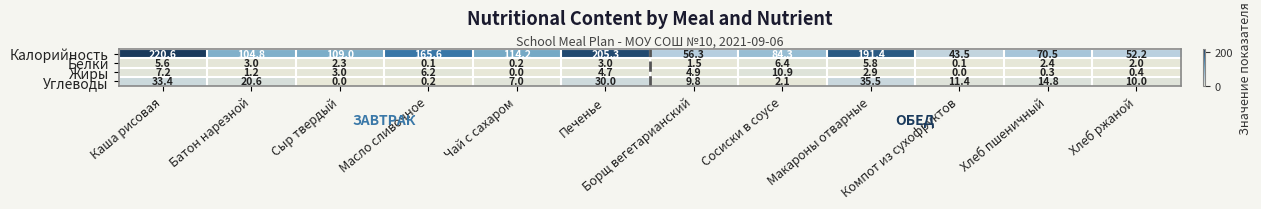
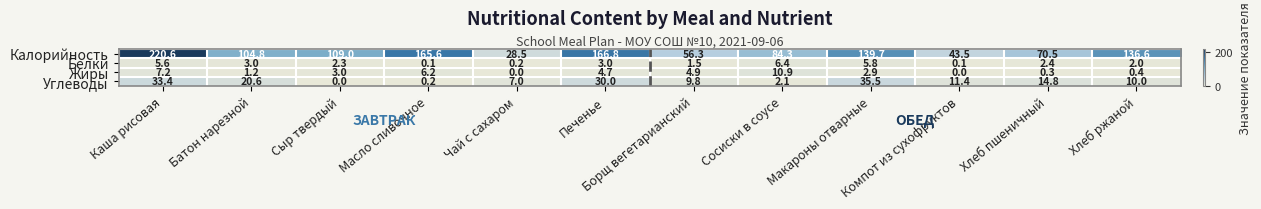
  {
    "Калорийность": {
      "Каша рисовая": 220.6,
      "Батон нарезной": 104.8,
      "Сыр твердый": 109.0,
      "Масло сливочное": 165.6,
-     "Чай с сахаром": 114.2,
-     "Печенье": 205.3,
+     "Чай с сахаром": 28.5,
+     "Печенье": 166.8,
      "Борщ вегетарианский": 56.3,
      "Сосиски в соусе": 84.3,
-     "Макароны отварные": 191.4,
+     "Макароны отварные": 139.7,
      "Компот из сухофруктов": 43.5,
      "Хлеб пшеничный": 70.5,
-     "Хлеб ржаной": 52.2
+     "Хлеб ржаной": 136.6
    }
  }
